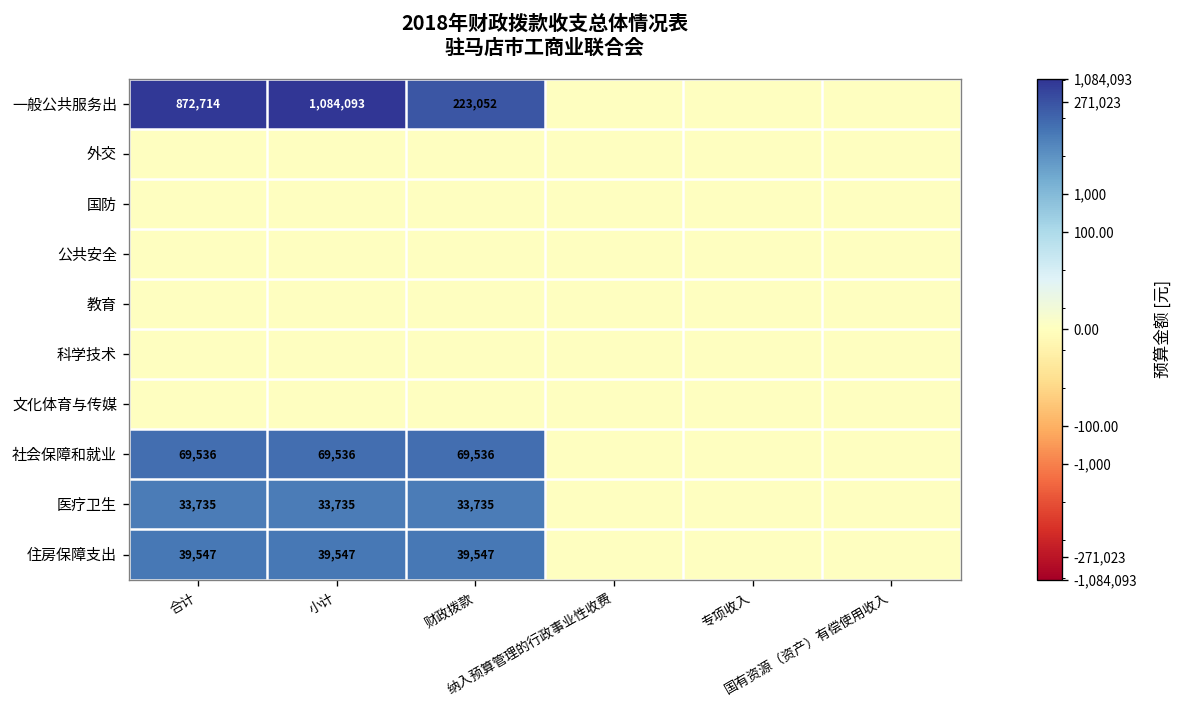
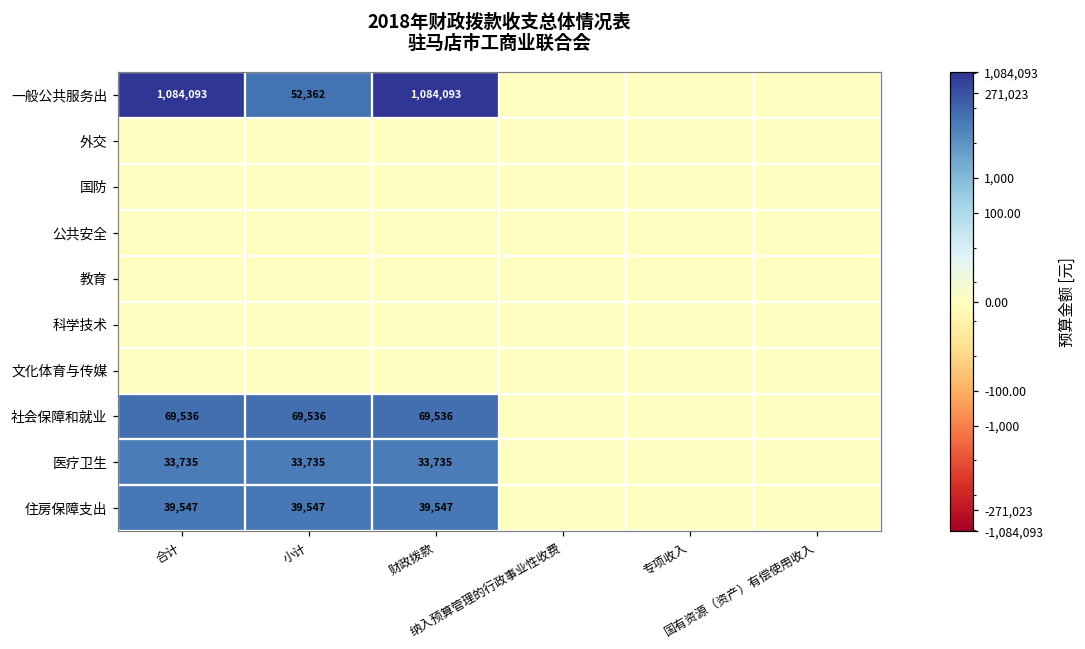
  {
    "一般公共服务出": {
-     "合计": "872,714",
-     "小计": "1,084,093",
-     "财政拨款": "223,052"
+     "合计": "1,084,093",
+     "小计": "52,362",
+     "财政拨款": "1,084,093"
    },
    "社会保障和就业": {
      "合计": "69,536",
      "小计": "69,536",
      "财政拨款": "69,536"
    },
    "医疗卫生": {
      "合计": "33,735",
      "小计": "33,735",
      "财政拨款": "33,735"
    },
    "住房保障支出": {
      "合计": "39,547",
      "小计": "39,547",
      "财政拨款": "39,547"
    }
  }
